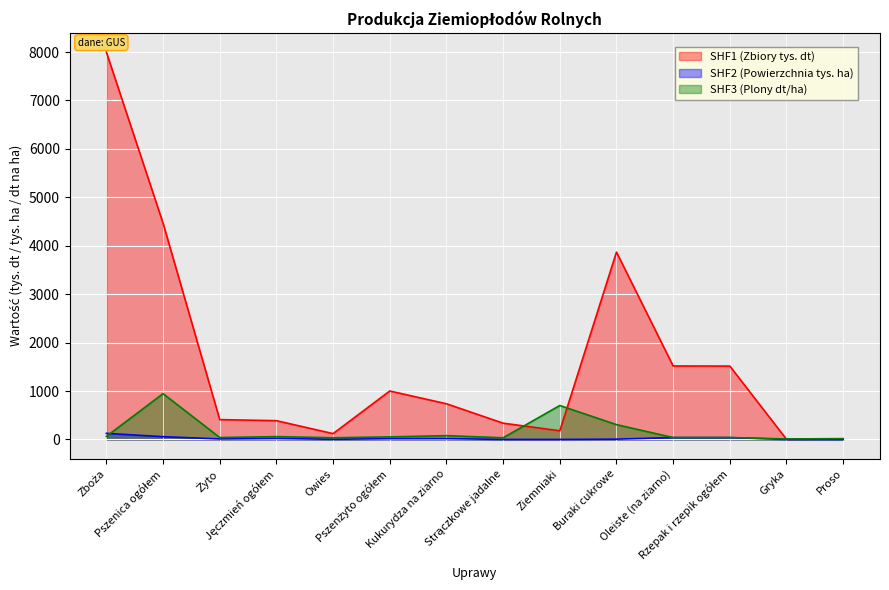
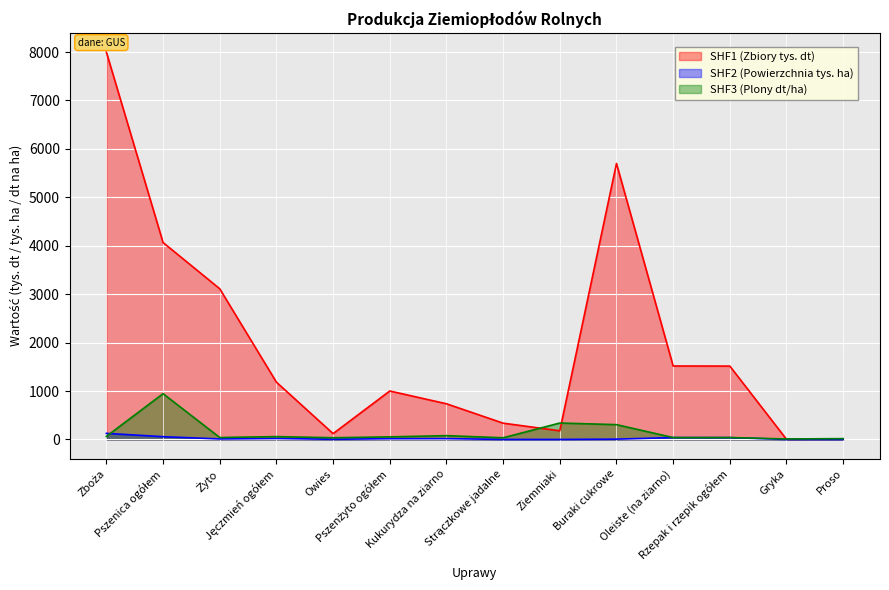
  {
    "SHF1 (Zbiory tys. dt)": {
      "Zboża": 8000,
-     "Pszenica ogółem": 4500,
-     "Żyto": 400,
-     "Jęczmień ogółem": 400,
+     "Pszenica ogółem": 4100,
+     "Żyto": 3100,
+     "Jęczmień ogółem": 1200,
      "Owies": 100,
      "Pszenżyto ogółem": 1000,
      "Kukurydza na ziarno": 700,
      "Strączkowe jadalne": 300,
      "Ziemniaki": 200,
-     "Buraki cukrowe": 3900,
+     "Buraki cukrowe": 5700,
      "Oleiste (na ziarno)": 1500,
      "Rzepak i rzepik ogółem": 1500
    },
    "SHF2 (Powierzchnia tys. ha)": {
      "Zboża": 100,
      "Pszenica ogółem": 100,
      "Kukurydza na ziarno": 0,
      "Ziemniaki": 0,
      "Buraki cukrowe": 0
    },
    "SHF3 (Plony dt/ha)": {
      "Zboża": 100,
      "Pszenica ogółem": 900,
      "Kukurydza na ziarno": 100,
-     "Ziemniaki": 700,
+     "Ziemniaki": 300,
      "Buraki cukrowe": 300
    }
  }
